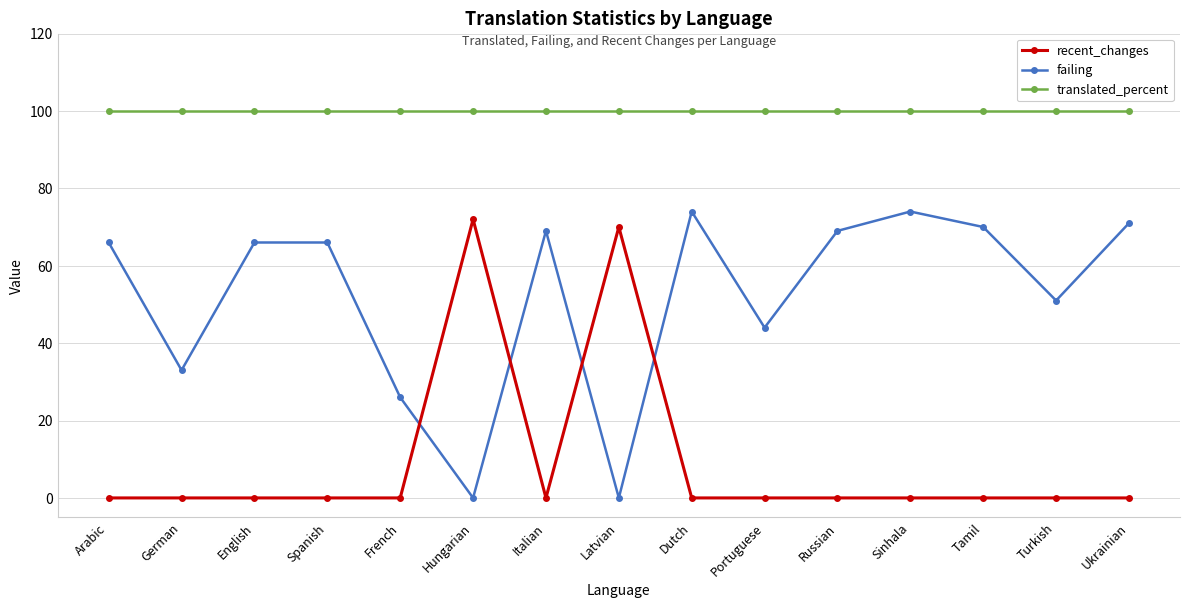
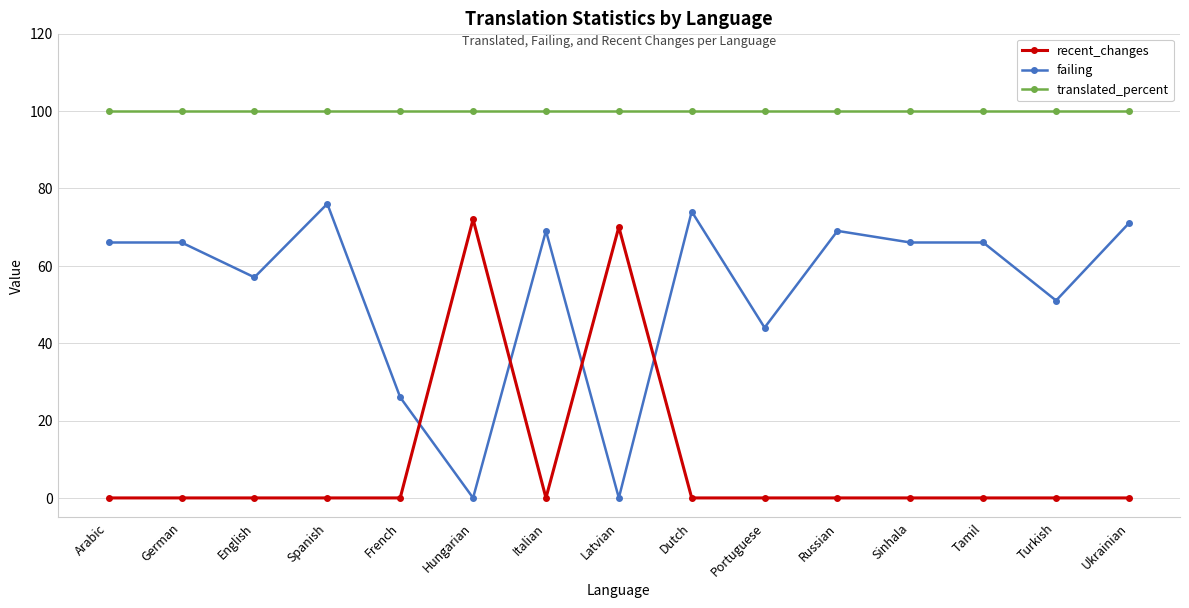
  {
    "recent_changes": {
      "Arabic": 0,
      "German": 0,
      "English": 0,
      "Spanish": 0,
      "French": 0,
      "Hungarian": 72,
      "Italian": 0,
      "Latvian": 70,
      "Dutch": 0,
      "Portuguese": 0,
      "Russian": 0,
      "Sinhala": 0,
      "Tamil": 0,
      "Turkish": 0,
      "Ukrainian": 0
    },
    "failing": {
      "Arabic": 66,
-     "German": 33,
-     "English": 66,
-     "Spanish": 66,
+     "German": 66,
+     "English": 57,
+     "Spanish": 76,
      "French": 26,
      "Hungarian": 0,
      "Italian": 69,
      "Latvian": 0,
      "Dutch": 74,
      "Portuguese": 44,
      "Russian": 69,
-     "Sinhala": 74,
-     "Tamil": 70,
+     "Sinhala": 66,
+     "Tamil": 66,
      "Turkish": 51,
      "Ukrainian": 71
    },
    "translated_percent": {
      "Arabic": 100,
      "German": 100,
      "English": 100,
      "Spanish": 100,
      "French": 100,
      "Hungarian": 100,
      "Italian": 100,
      "Latvian": 100,
      "Dutch": 100,
      "Portuguese": 100,
      "Russian": 100,
      "Sinhala": 100,
      "Tamil": 100,
      "Turkish": 100,
      "Ukrainian": 100
    }
  }
